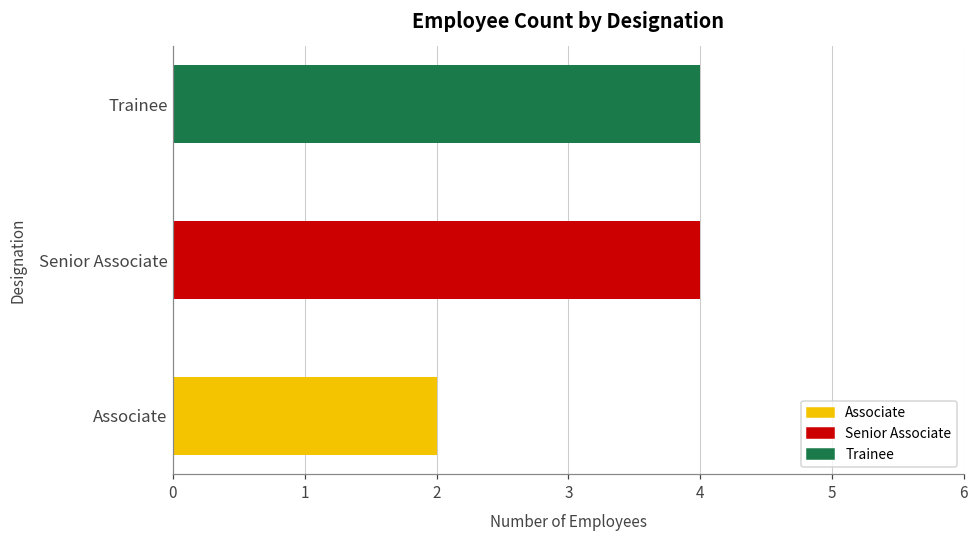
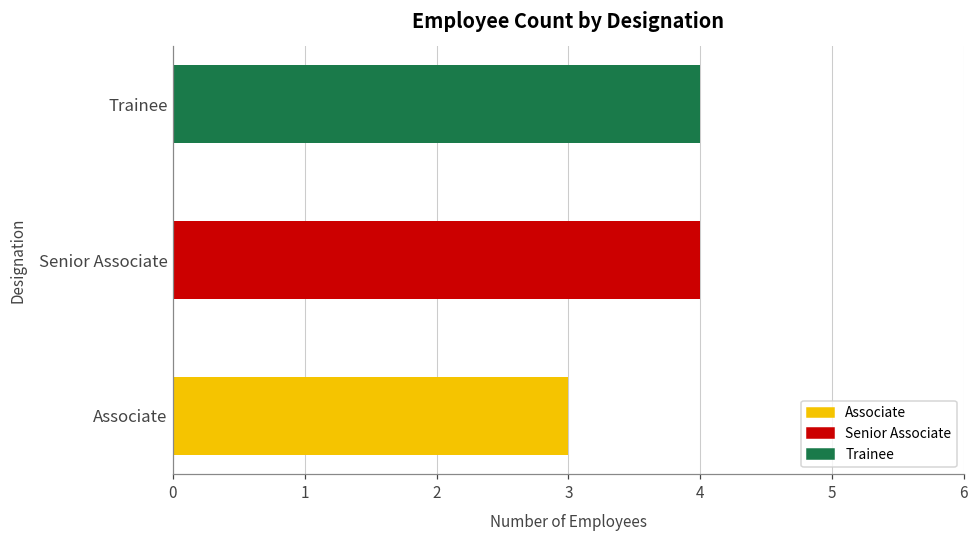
  {
    "Trainee": 4,
    "Senior Associate": 4,
-   "Associate": 2
+   "Associate": 3
  }
